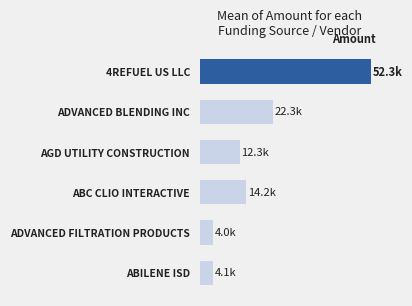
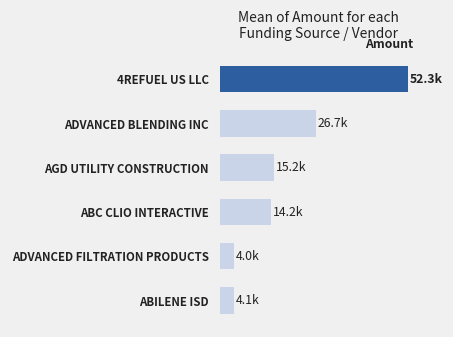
  {
    "4REFUEL US LLC": "52.3k",
-   "ADVANCED BLENDING INC": "22.3k",
-   "AGD UTILITY CONSTRUCTION": "12.3k",
+   "ADVANCED BLENDING INC": "26.7k",
+   "AGD UTILITY CONSTRUCTION": "15.2k",
    "ABC CLIO INTERACTIVE": "14.2k",
    "ADVANCED FILTRATION PRODUCTS": "4.0k",
    "ABILENE ISD": "4.1k"
  }
